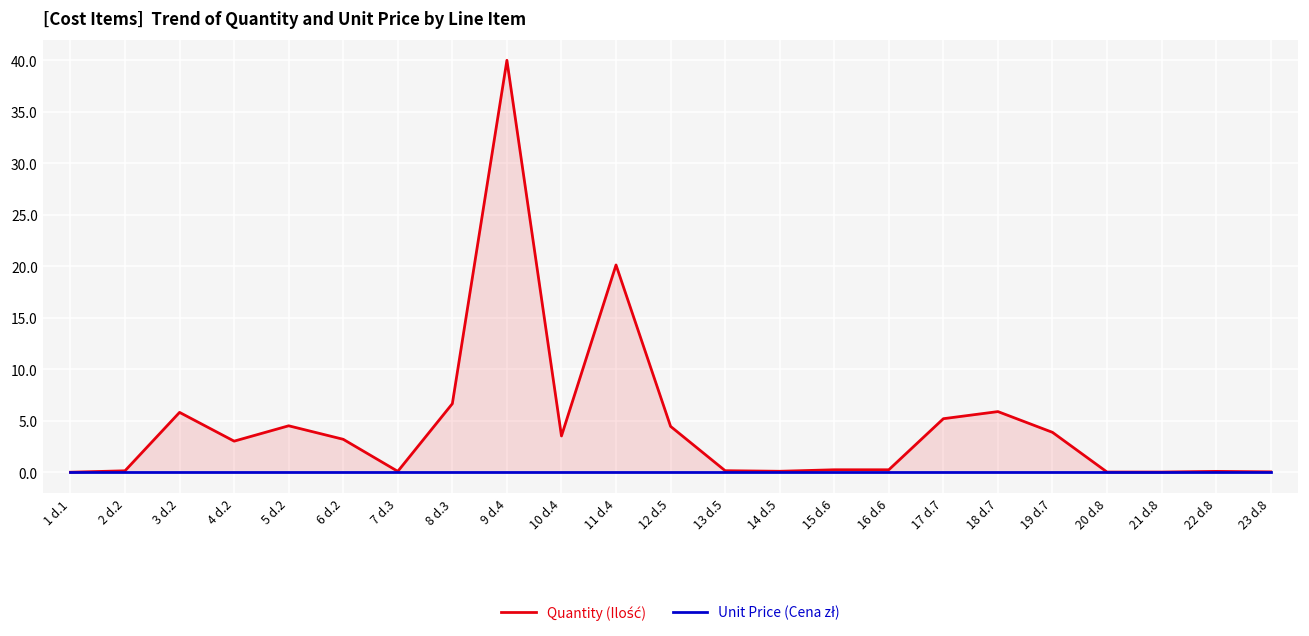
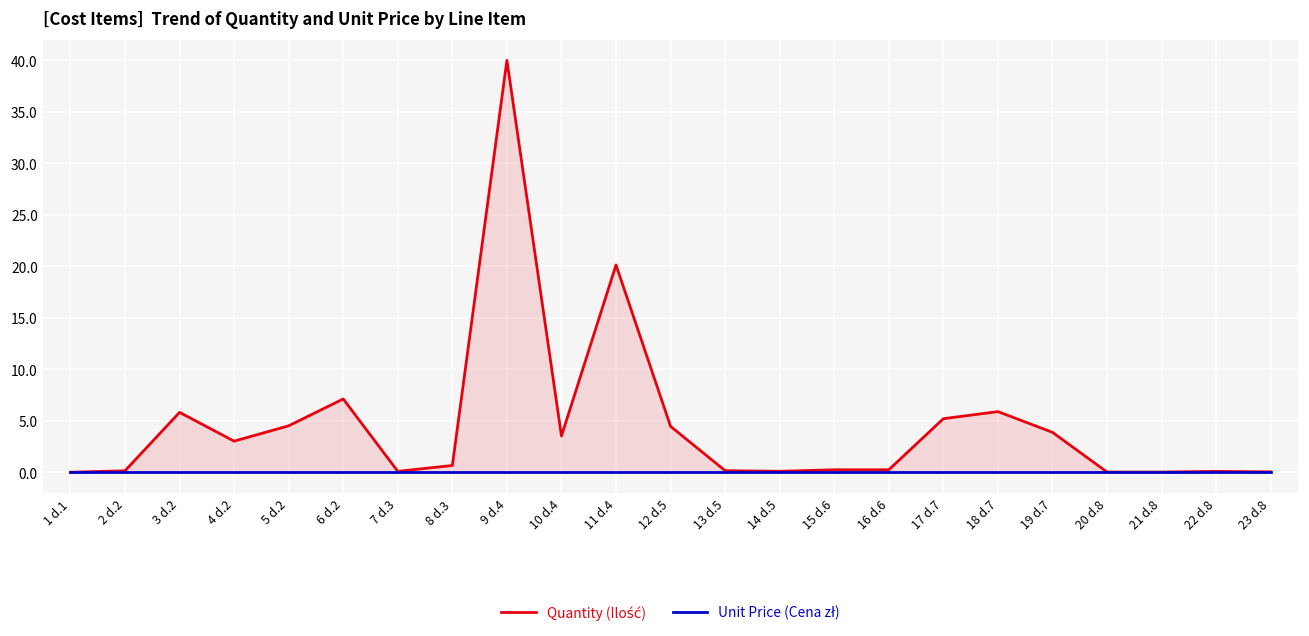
  {
    "Quantity (Ilość)": {
      "3 d.2": 6,
      "4 d.2": 3,
      "5 d.2": 5,
-     "6 d.2": 3,
-     "8 d.3": 7,
+     "6 d.2": 7,
+     "8 d.3": 1,
      "9 d.4": 40,
      "10 d.4": 4,
      "11 d.4": 20,
      "12 d.5": 4,
      "17 d.7": 5,
      "18 d.7": 6,
      "19 d.7": 4
    },
    "Unit Price (Cena zł)": {
      "3 d.2": 0,
      "4 d.2": 0,
      "5 d.2": 0,
      "6 d.2": 0,
      "8 d.3": 0,
      "9 d.4": 0,
      "10 d.4": 0,
      "11 d.4": 0,
      "12 d.5": 0,
      "17 d.7": 0,
      "18 d.7": 0,
      "19 d.7": 0
    }
  }
